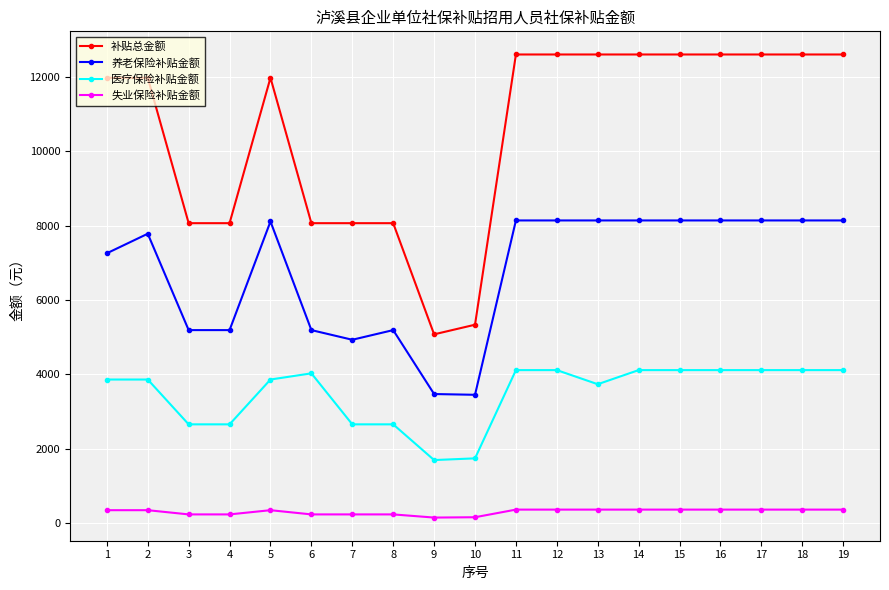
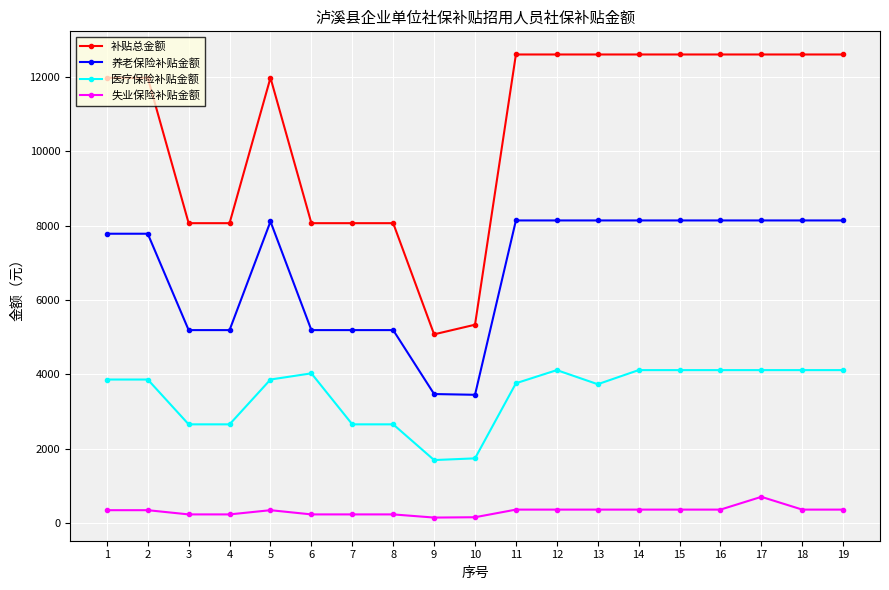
  {
    "补贴总金额": {
      "3": 8100,
      "4": 8100,
      "5": 12000,
      "6": 8100,
      "7": 8100,
      "8": 8100,
      "9": 5100,
      "10": 5300,
      "11": 12600,
      "12": 12600,
      "13": 12600,
      "14": 12600,
      "15": 12600,
      "16": 12600,
      "17": 12600,
      "18": 12600,
      "19": 12600
    },
    "养老保险补贴金额": {
-     "1": 7300,
+     "1": 7800,
      "2": 7800,
      "3": 5200,
      "4": 5200,
      "5": 8100,
      "6": 5200,
-     "7": 4900,
+     "7": 5200,
      "8": 5200,
      "9": 3500,
      "10": 3400,
      "11": 8100,
      "12": 8100,
      "13": 8100,
      "14": 8100,
      "15": 8100,
      "16": 8100,
      "17": 8100,
      "18": 8100,
      "19": 8100
    },
    "医疗保险补贴金额": {
      "1": 3900,
      "2": 3900,
      "3": 2700,
      "4": 2700,
      "5": 3900,
      "6": 4000,
      "7": 2700,
      "8": 2700,
      "9": 1700,
      "10": 1700,
-     "11": 4100,
+     "11": 3800,
      "12": 4100,
      "13": 3700,
      "14": 4100,
      "15": 4100,
      "16": 4100,
      "17": 4100,
      "18": 4100,
      "19": 4100
    },
    "失业保险补贴金额": {
      "1": 300,
      "2": 300,
      "3": 200,
      "4": 200,
      "5": 300,
      "6": 200,
      "7": 200,
      "8": 200,
      "9": 100,
      "10": 200,
      "11": 400,
      "12": 400,
      "13": 400,
      "14": 400,
      "15": 400,
      "16": 400,
-     "17": 400,
+     "17": 700,
      "18": 400,
      "19": 400
    }
  }
